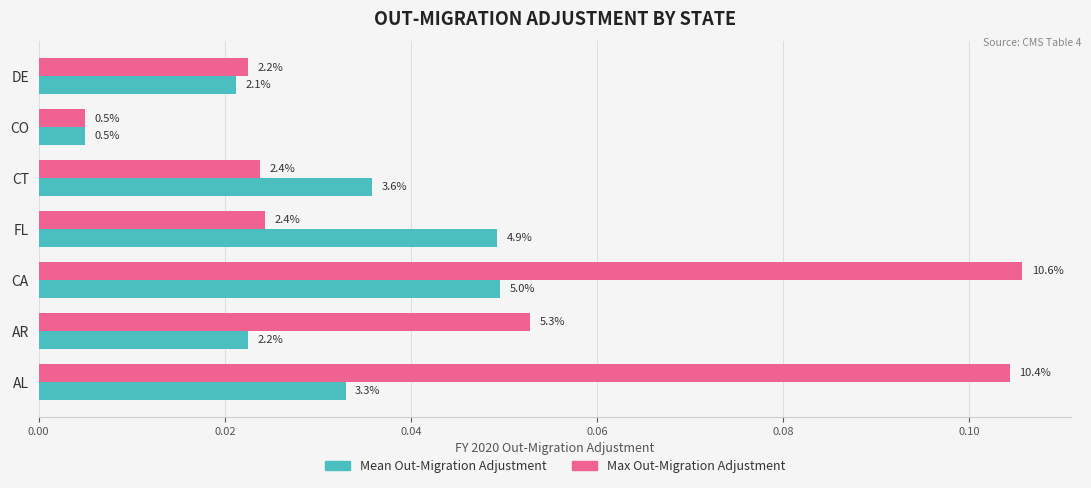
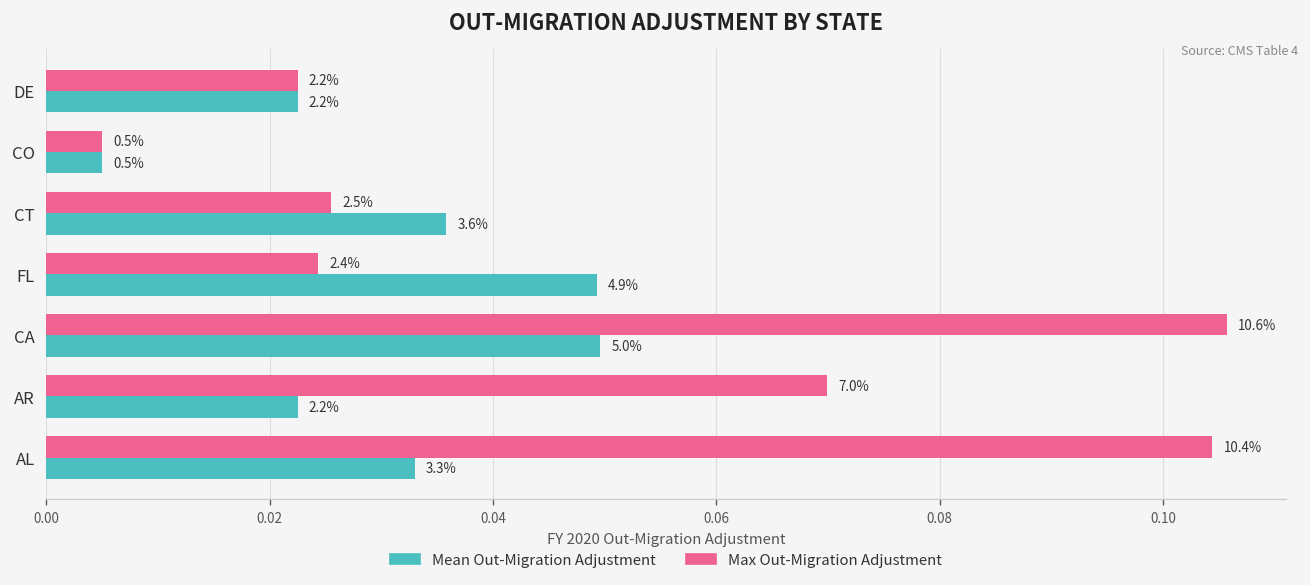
  {
    "Mean Out-Migration Adjustment": {
-     "DE": "2.1%",
+     "DE": "2.2%",
      "CO": "0.5%",
      "CT": "3.6%",
      "FL": "4.9%",
      "CA": "5.0%",
      "AR": "2.2%",
      "AL": "3.3%"
    },
    "Max Out-Migration Adjustment": {
      "DE": "2.2%",
      "CO": "0.5%",
-     "CT": "2.4%",
+     "CT": "2.5%",
      "FL": "2.4%",
      "CA": "10.6%",
-     "AR": "5.3%",
+     "AR": "7.0%",
      "AL": "10.4%"
    }
  }
